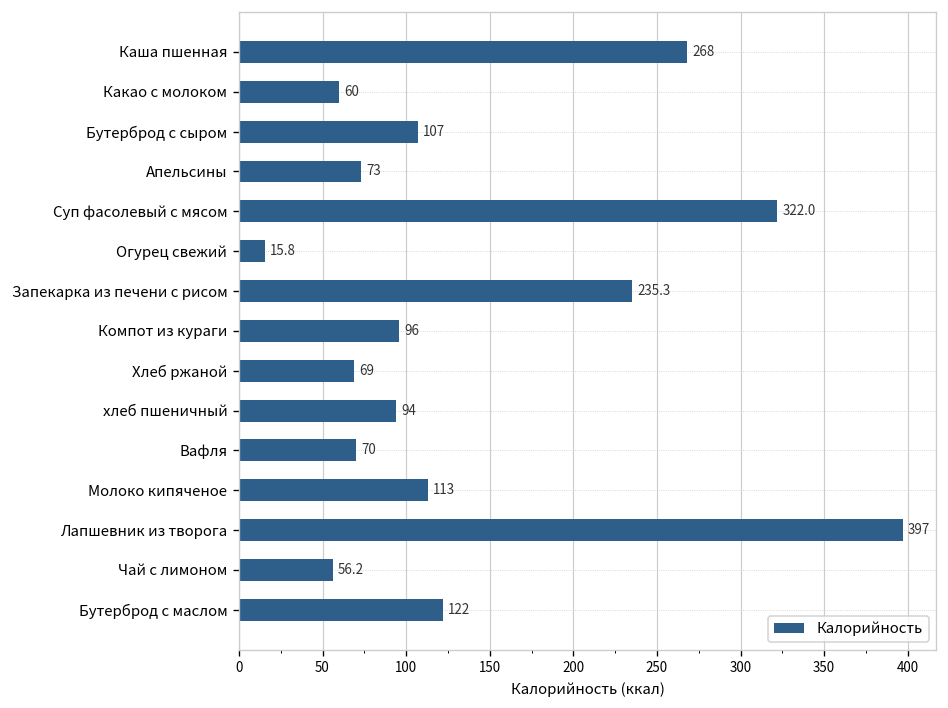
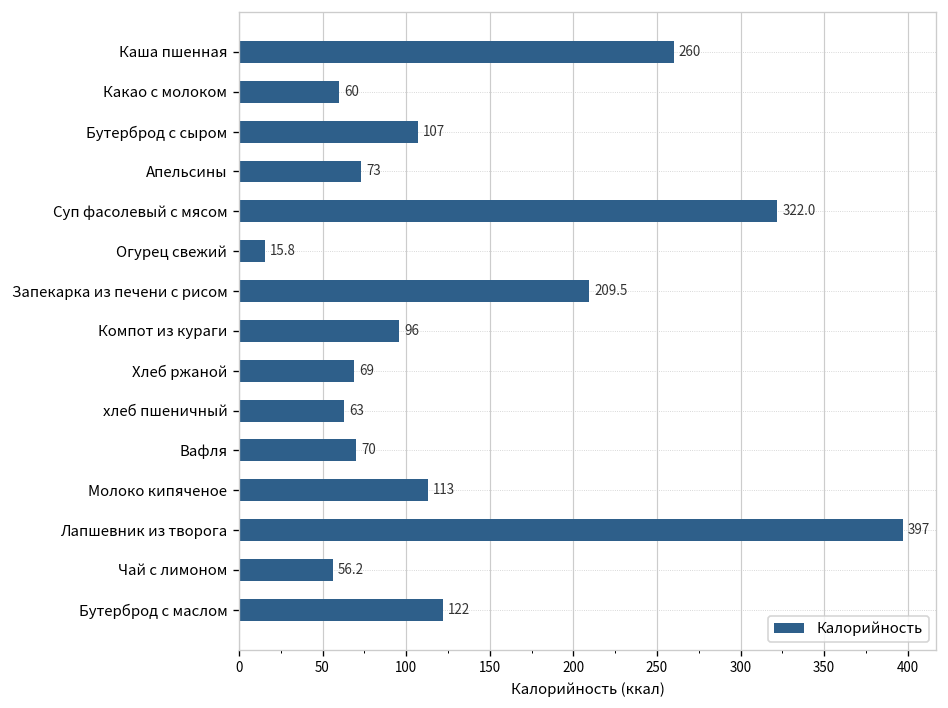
  {
-   "Каша пшенная": 268,
+   "Каша пшенная": 260,
    "Какао с молоком": 60,
    "Бутерброд с сыром": 107,
    "Апельсины": 73,
    "Суп фасолевый с мясом": 322.0,
    "Огурец свежий": 15.8,
-   "Запекарка из печени с рисом": 235.3,
+   "Запекарка из печени с рисом": 209.5,
    "Компот из кураги": 96,
    "Хлеб ржаной": 69,
-   "хлеб пшеничный": 94,
+   "хлеб пшеничный": 63,
    "Вафля": 70,
    "Молоко кипяченое": 113,
    "Лапшевник из творога": 397,
    "Чай с лимоном": 56.2,
    "Бутерброд с маслом": 122
  }
